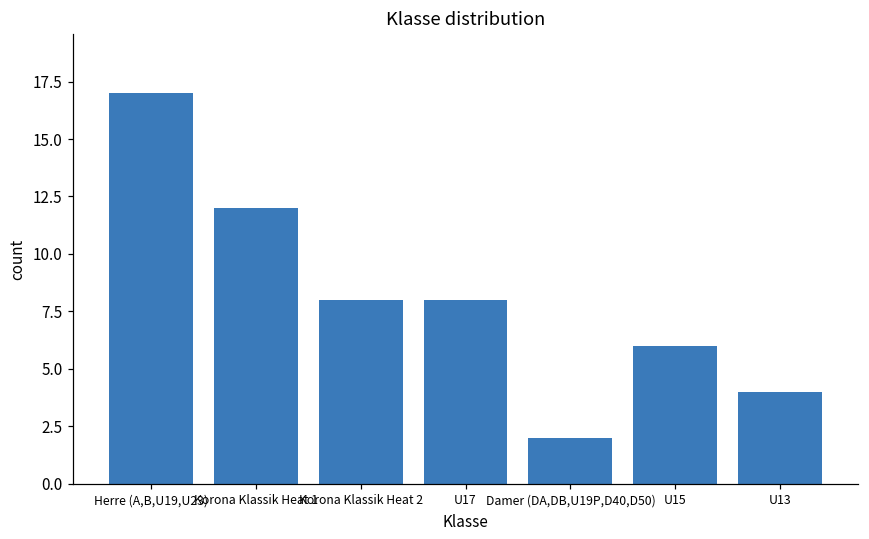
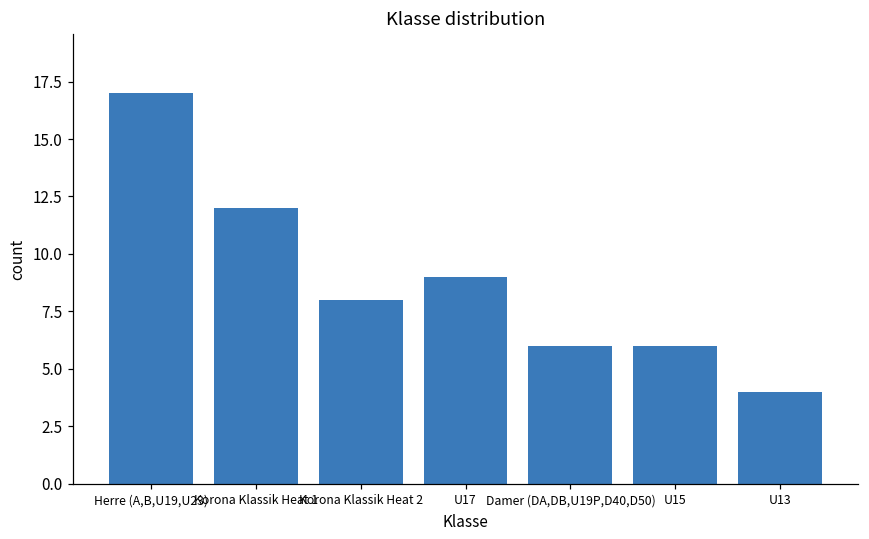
  {
    "Herre (A,B,U19,U23)": 17,
-   "U17": 8,
-   "Damer (DA,DB,U19P,D40,D50)": 2,
+   "U17": 9,
+   "Damer (DA,DB,U19P,D40,D50)": 6,
    "U15": 6,
    "U13": 4
  }
